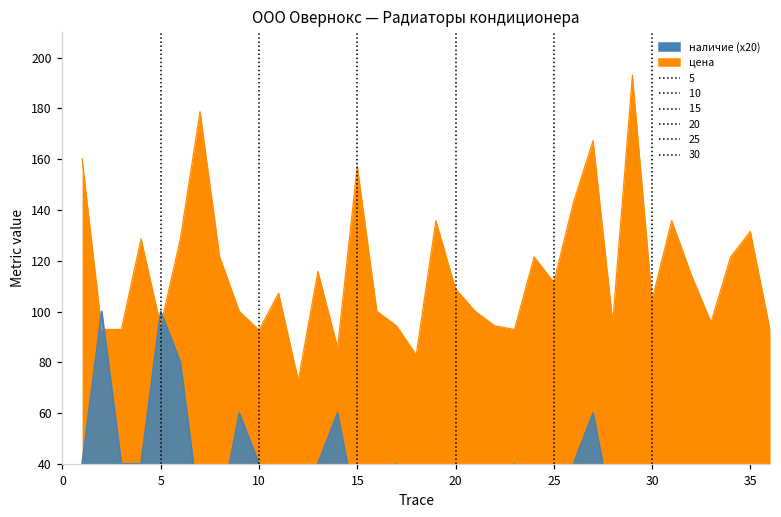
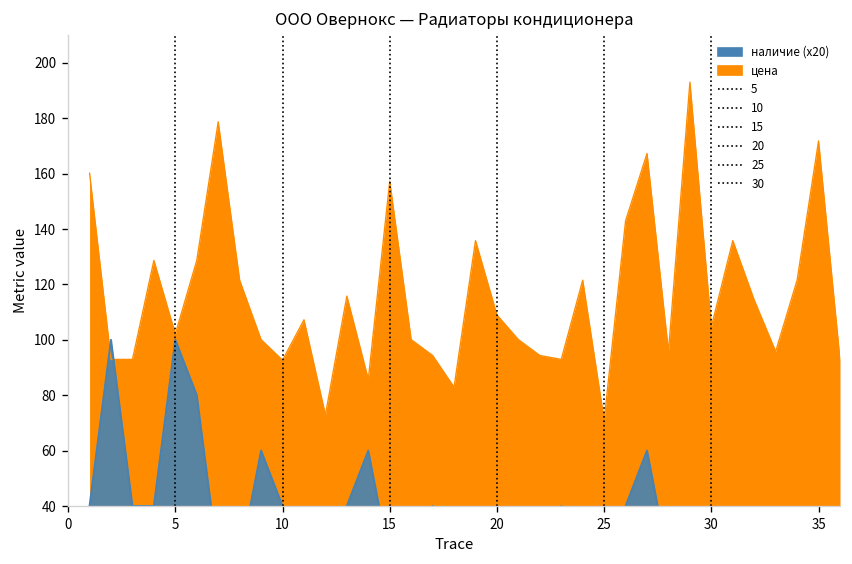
  {
    "цена": {
-     "5": 94,
+     "5": 102,
      "10": 93,
      "15": 157,
      "20": 109,
-     "25": 112,
+     "25": 71,
      "30": 105,
-     "35": 132
+     "35": 172
    },
    "наличие (x20)": {
      "5": 100,
      "10": 40
    }
  }
